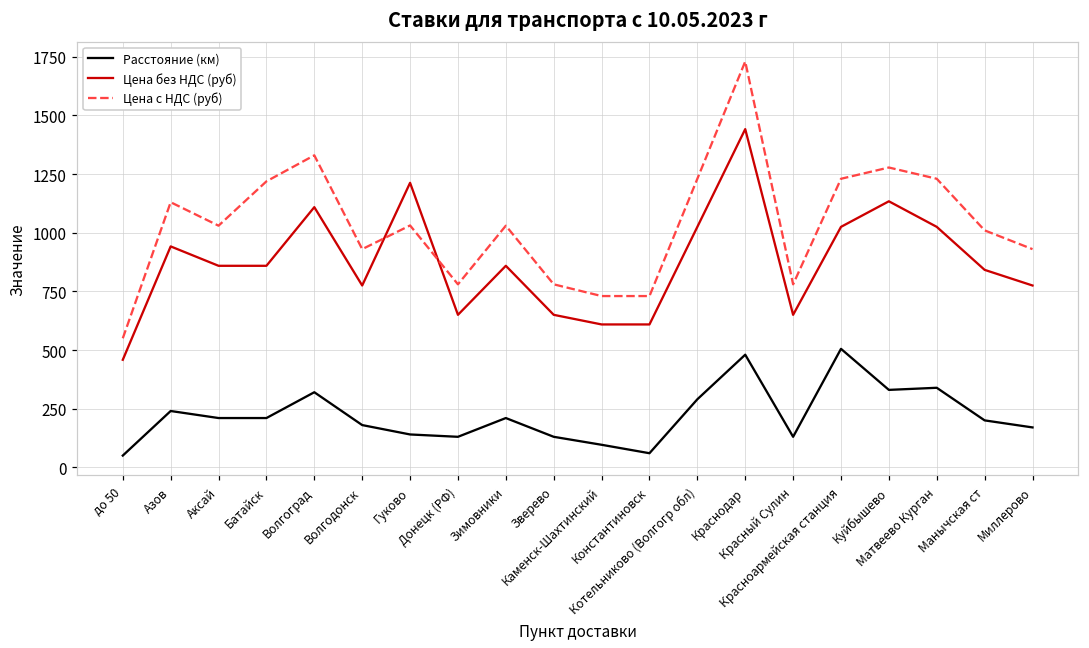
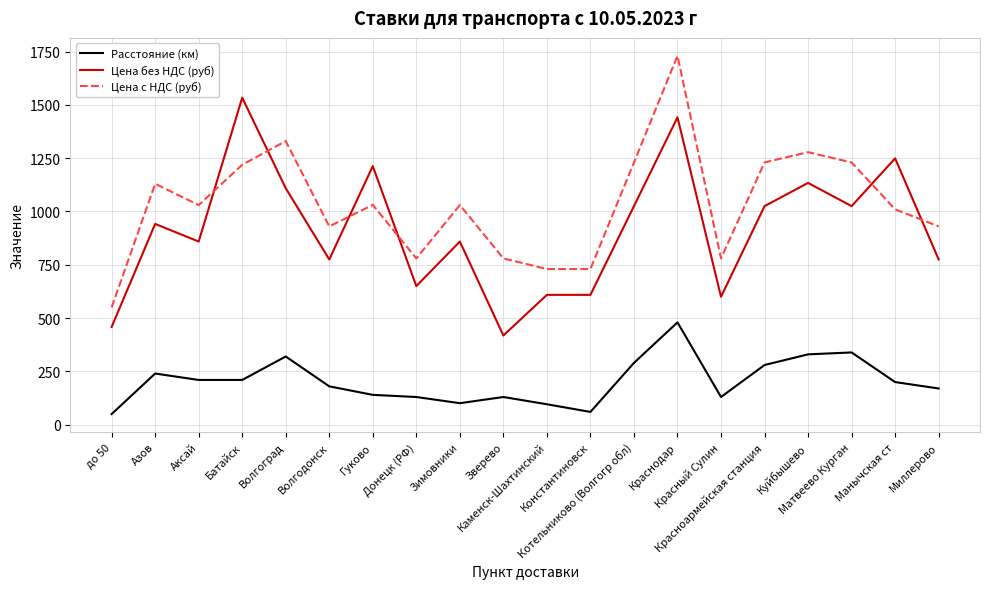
  {
    "Расстояние (км)": {
      "до 50": 50,
      "Азов": 240,
      "Аксай": 210,
      "Батайск": 210,
      "Волгоград": 320,
      "Волгодонск": 180,
      "Гуково": 140,
      "Донецк (РФ)": 130,
-     "Зимовники": 210,
+     "Зимовники": 100,
      "Зверево": 130,
      "Каменск-Шахтинский": 100,
      "Константиновск": 60,
      "Котельниково (Волгогр обл)": 290,
      "Краснодар": 480,
      "Красный Сулин": 130,
-     "Красноармейская станция": 510,
+     "Красноармейская станция": 280,
      "Куйбышево": 330,
      "Матвеево Курган": 340,
      "Манычская ст": 200,
      "Миллерово": 170
    },
    "Цена без НДС (руб)": {
      "до 50": 460,
      "Азов": 940,
      "Аксай": 860,
-     "Батайск": 860,
+     "Батайск": 1530,
      "Волгоград": 1110,
      "Волгодонск": 780,
      "Гуково": 1210,
      "Донецк (РФ)": 650,
      "Зимовники": 860,
-     "Зверево": 650,
+     "Зверево": 420,
      "Каменск-Шахтинский": 610,
      "Константиновск": 610,
      "Котельниково (Волгогр обл)": 1030,
      "Краснодар": 1440,
-     "Красный Сулин": 650,
+     "Красный Сулин": 600,
      "Красноармейская станция": 1030,
      "Куйбышево": 1130,
      "Матвеево Курган": 1030,
-     "Манычская ст": 840,
+     "Манычская ст": 1250,
      "Миллерово": 780
    },
    "Цена с НДС (руб)": {
      "до 50": 550,
      "Азов": 1130,
      "Аксай": 1030,
      "Батайск": 1220,
      "Волгоград": 1330,
      "Волгодонск": 930,
      "Гуково": 1030,
      "Донецк (РФ)": 780,
      "Зимовники": 1030,
      "Зверево": 780,
      "Каменск-Шахтинский": 730,
      "Константиновск": 730,
      "Котельниково (Волгогр обл)": 1230,
      "Краснодар": 1730,
      "Красный Сулин": 780,
      "Красноармейская станция": 1230,
      "Куйбышево": 1280,
      "Матвеево Курган": 1230,
      "Манычская ст": 1010,
      "Миллерово": 930
    }
  }
